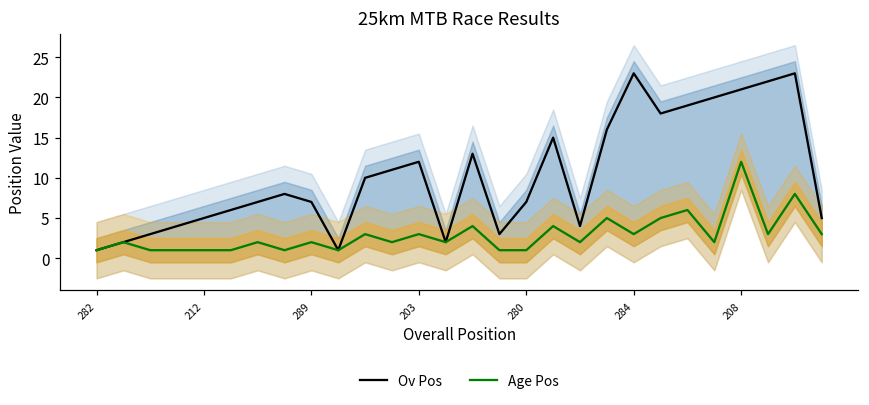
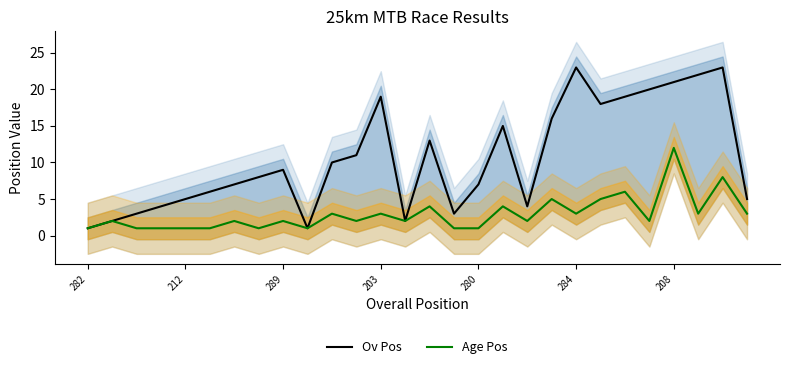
  {
    "Ov Pos": {
      "212": 5,
-     "289": 7,
-     "203": 12,
+     "289": 9,
+     "203": 19,
      "280": 7,
      "284": 23,
      "208": 21
    },
    "Age Pos": {
      "212": 1,
      "289": 2,
      "203": 3,
      "280": 1,
      "284": 3,
      "208": 12
    }
  }
